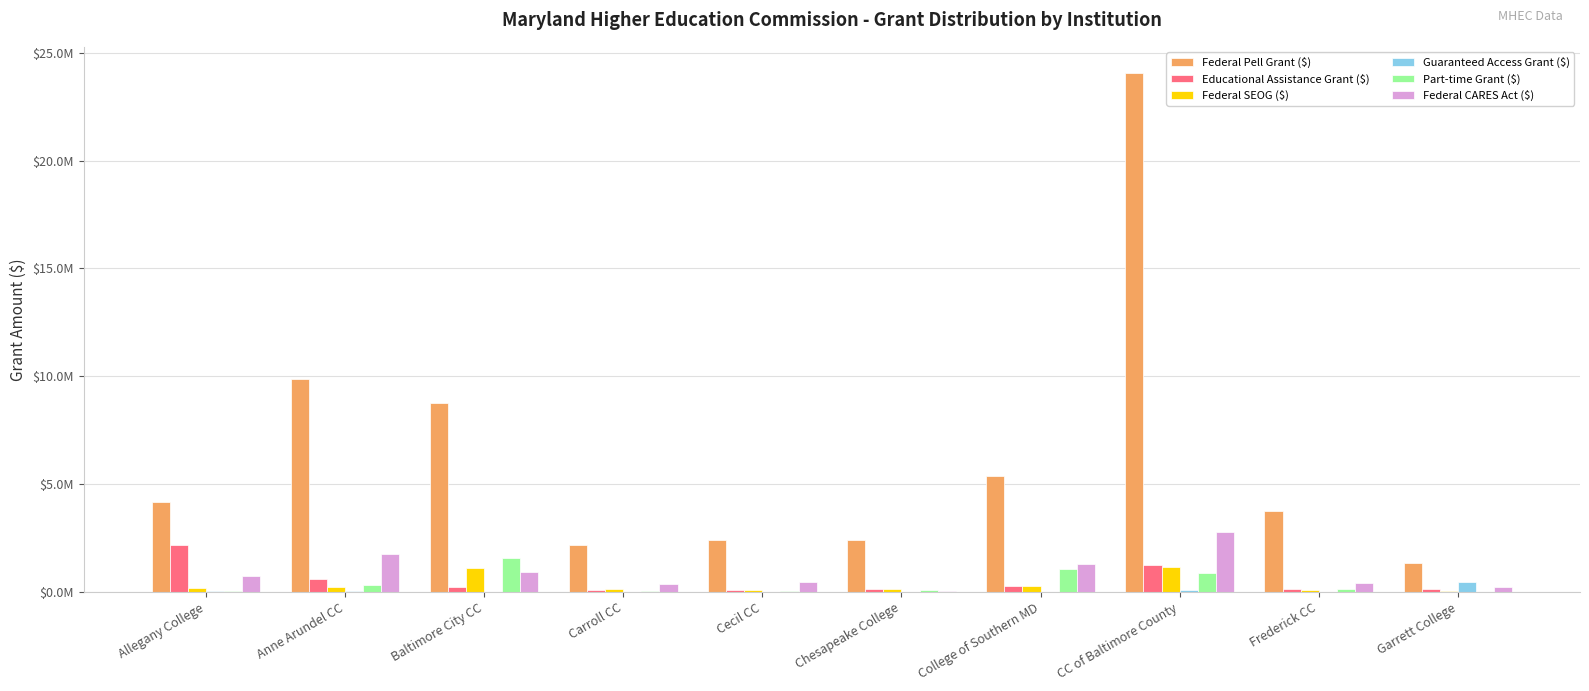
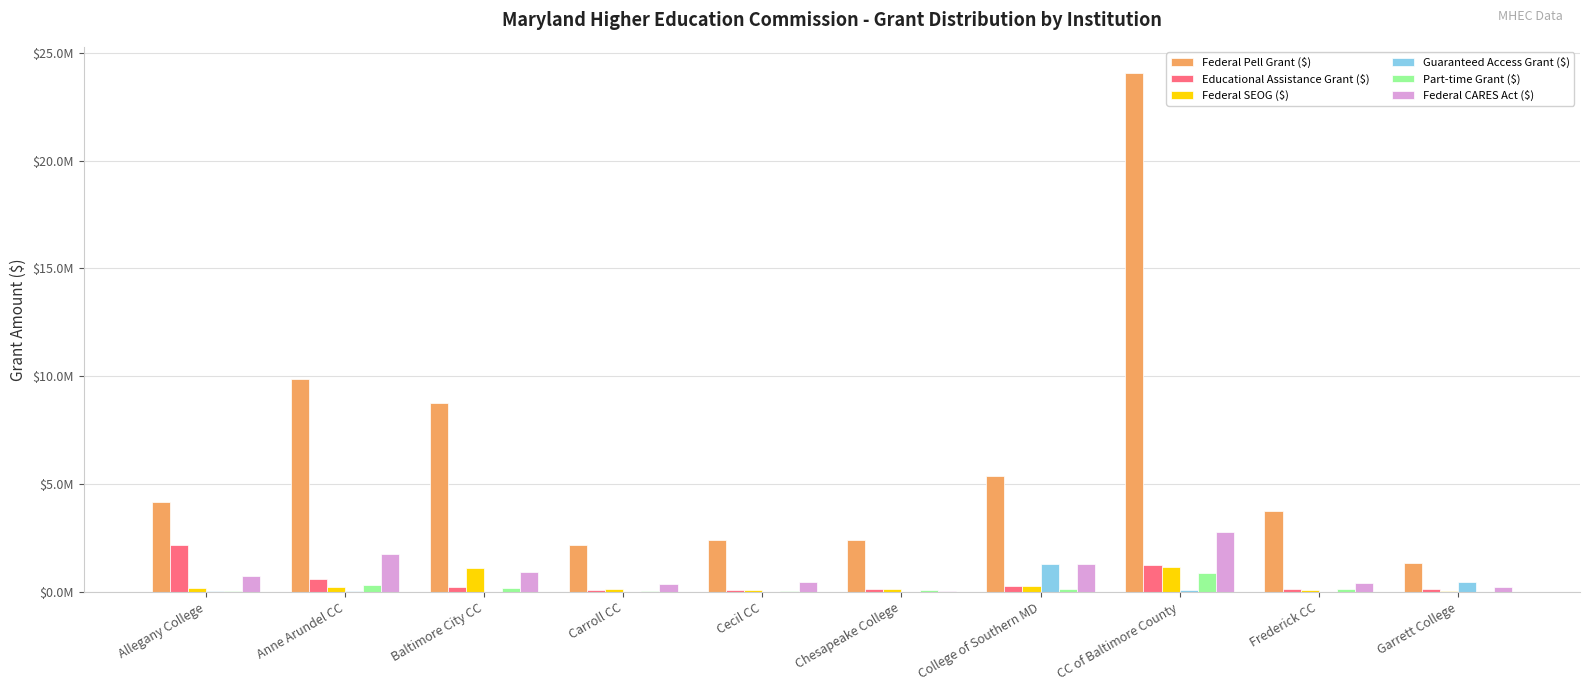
  {
    "Federal Pell Grant ($)": {
      "Allegany College": "$4200000",
      "Anne Arundel CC": "$9900000",
      "Baltimore City CC": "$8800000",
      "Carroll CC": "$2200000",
      "Cecil CC": "$2400000",
      "Chesapeake College": "$2400000",
      "College of Southern MD": "$5400000",
      "CC of Baltimore County": "$24100000",
      "Frederick CC": "$3800000",
      "Garrett College": "$1300000"
    },
    "Educational Assistance Grant ($)": {
      "Allegany College": "$2200000",
      "Anne Arundel CC": "$600000",
      "Baltimore City CC": "$200000",
      "Carroll CC": "$100000",
      "Chesapeake College": "$100000",
      "College of Southern MD": "$300000",
      "CC of Baltimore County": "$1200000",
      "Frederick CC": "$100000",
      "Garrett College": "$100000"
    },
    "Federal SEOG ($)": {
      "Allegany College": "$200000",
      "Anne Arundel CC": "$200000",
      "Baltimore City CC": "$1100000",
      "Carroll CC": "$100000",
      "Chesapeake College": "$100000",
      "College of Southern MD": "$300000",
      "CC of Baltimore County": "$1200000"
    },
    "Guaranteed Access Grant ($)": {
-     "College of Southern MD": "$0",
+     "College of Southern MD": "$1300000",
      "CC of Baltimore County": "$100000",
      "Garrett College": "$500000"
    },
    "Part-time Grant ($)": {
      "Anne Arundel CC": "$300000",
-     "Baltimore City CC": "$1600000",
-     "College of Southern MD": "$1100000",
+     "Baltimore City CC": "$200000",
+     "College of Southern MD": "$200000",
      "CC of Baltimore County": "$900000",
      "Frederick CC": "$100000"
    },
    "Federal CARES Act ($)": {
      "Allegany College": "$700000",
      "Anne Arundel CC": "$1700000",
      "Baltimore City CC": "$1000000",
      "Carroll CC": "$400000",
      "Cecil CC": "$500000",
      "College of Southern MD": "$1300000",
      "CC of Baltimore County": "$2800000",
      "Frederick CC": "$400000",
      "Garrett College": "$300000"
    }
  }
